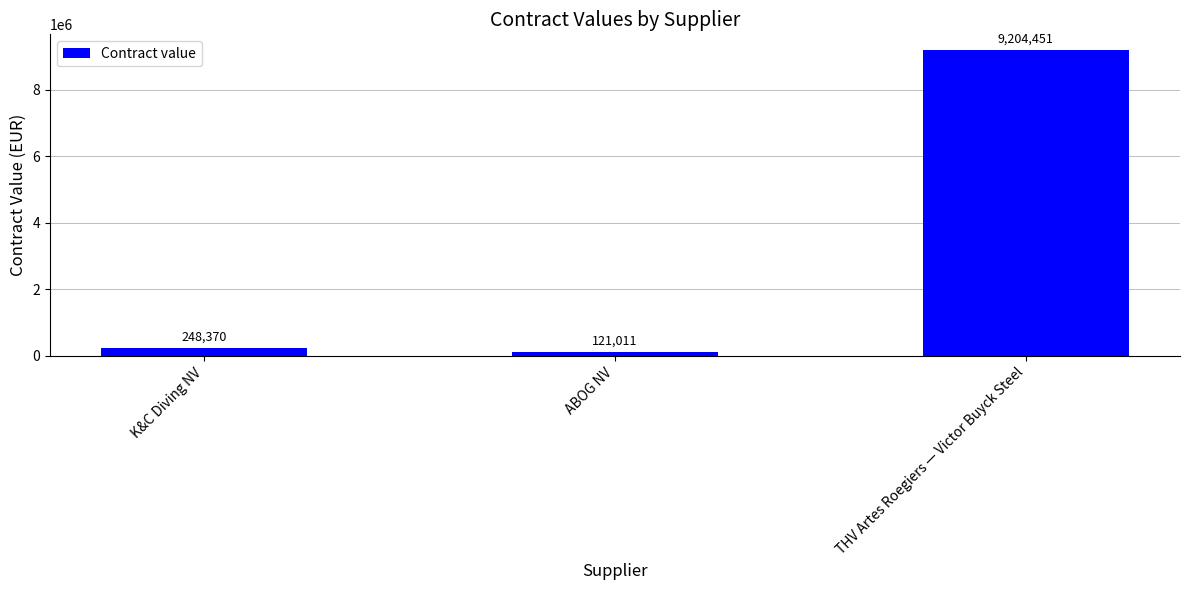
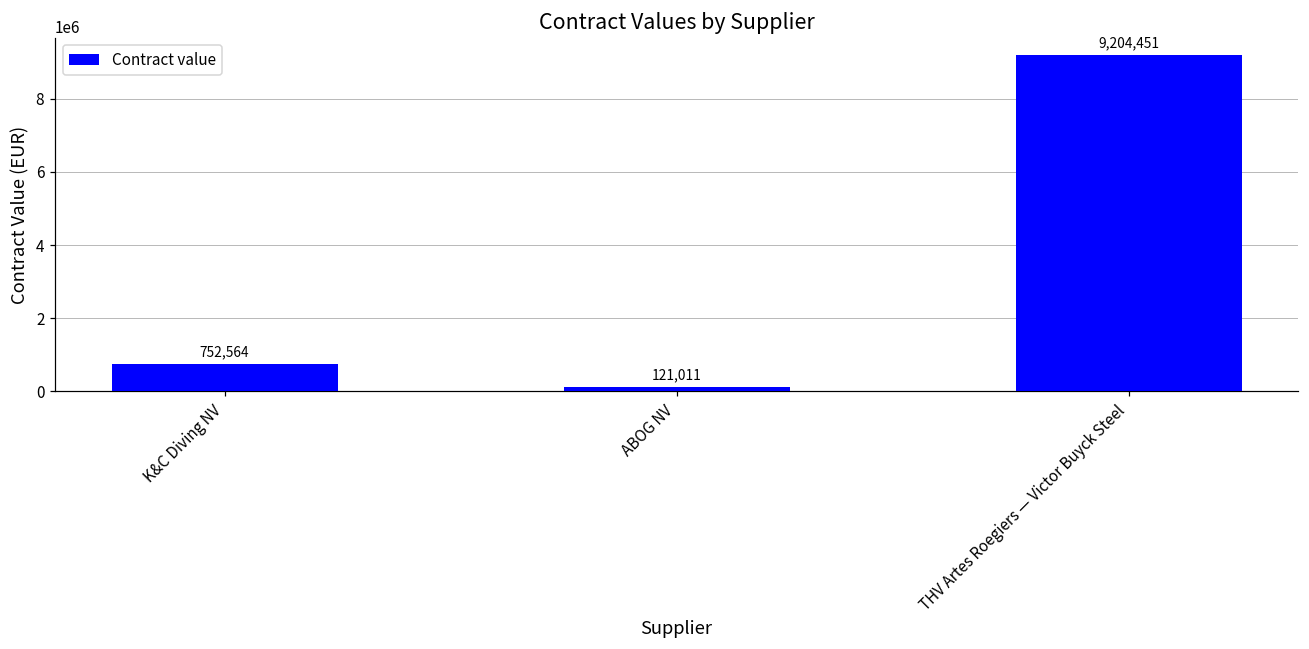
  {
-   "K&C Diving NV": "248,370",
+   "K&C Diving NV": "752,564",
    "ABOG NV": "121,011",
    "THV Artes Roegiers — Victor Buyck Steel": "9,204,451"
  }
